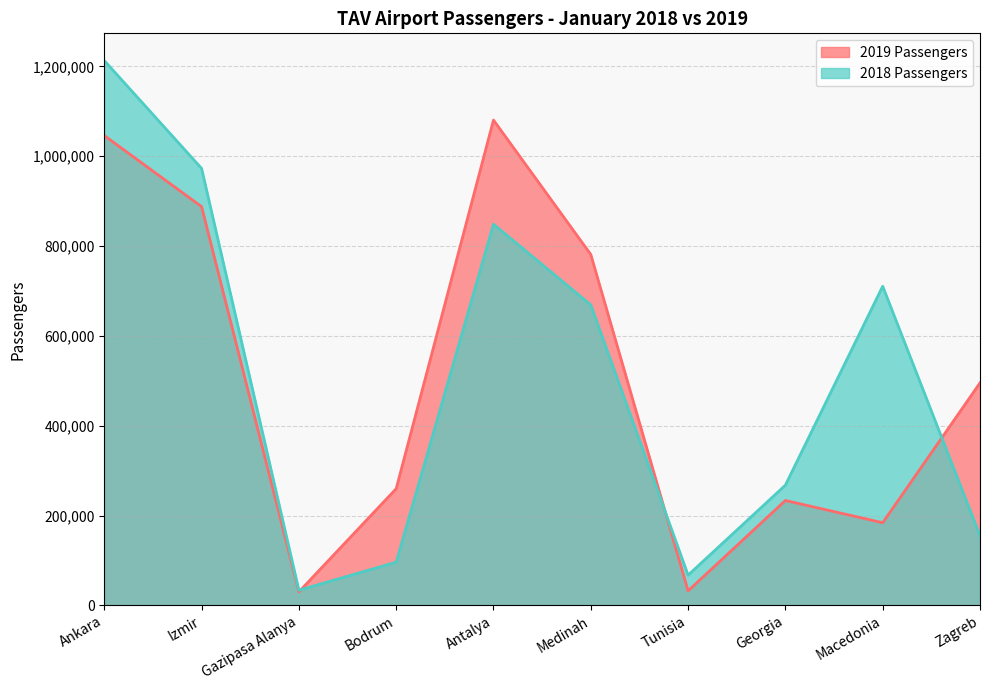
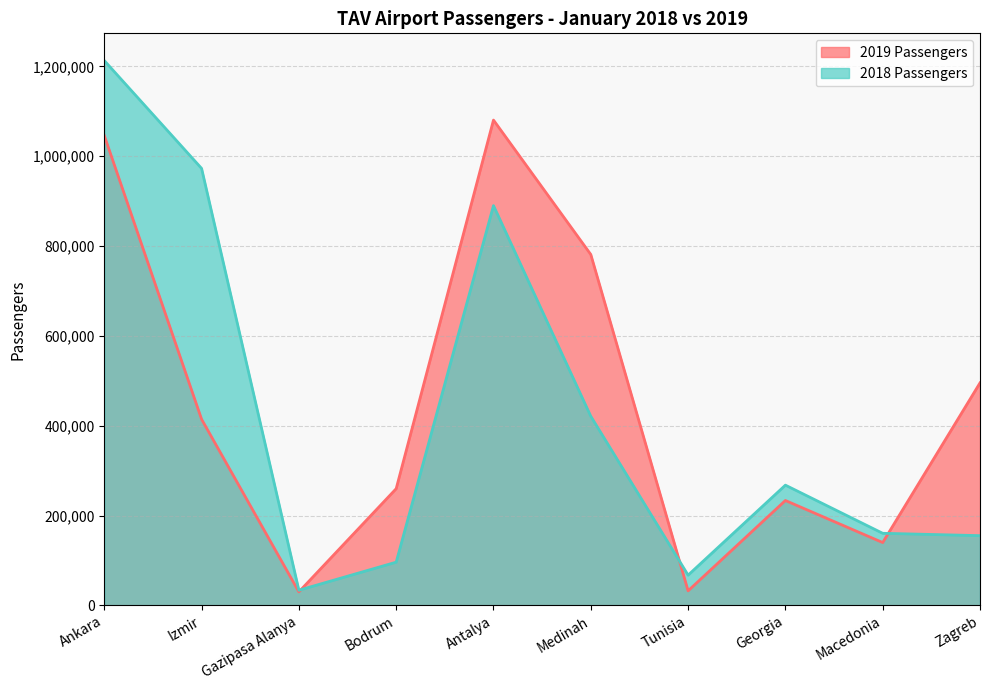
  {
    "2019 Passengers": {
      "Ankara": "1,050,000",
-     "Izmir": "890,000",
+     "Izmir": "410,000",
      "Bodrum": "260,000",
      "Antalya": "1,080,000",
      "Medinah": "780,000",
      "Tunisia": "30,000",
      "Georgia": "230,000",
-     "Macedonia": "180,000",
+     "Macedonia": "140,000",
      "Zagreb": "500,000"
    },
    "2018 Passengers": {
      "Ankara": "1,210,000",
      "Izmir": "970,000",
      "Bodrum": "100,000",
-     "Antalya": "850,000",
-     "Medinah": "670,000",
+     "Antalya": "890,000",
+     "Medinah": "420,000",
      "Tunisia": "70,000",
      "Georgia": "270,000",
-     "Macedonia": "710,000",
+     "Macedonia": "160,000",
      "Zagreb": "160,000"
    }
  }
